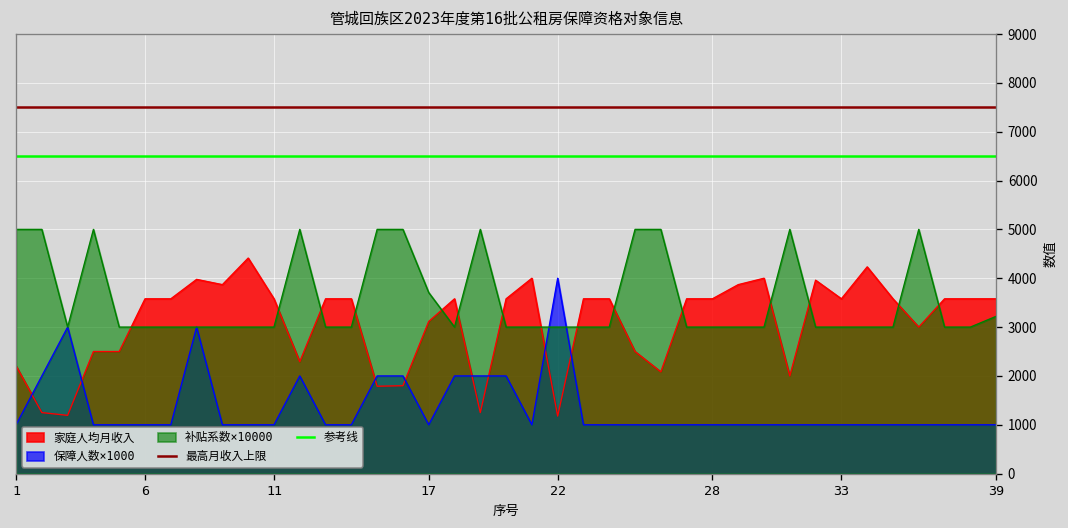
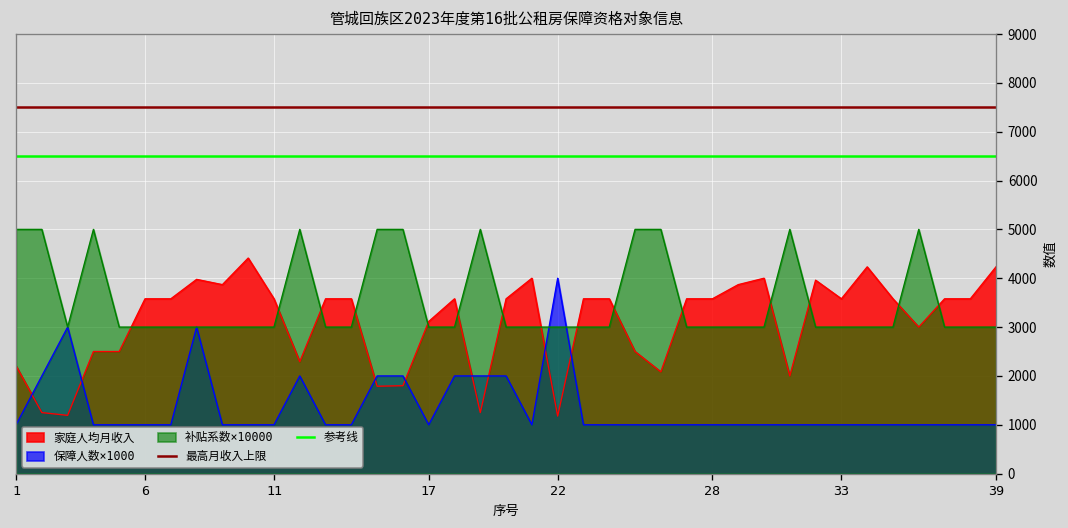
  {
    "家庭人均月收入": {
      "1": 2200,
      "6": 3600,
      "11": 3600,
      "17": 3100,
      "22": 1200,
      "28": 3600,
      "33": 3600,
-     "39": 3600
+     "39": 4200
    },
    "保障人数×1000": {
      "1": 1000,
      "6": 1000,
      "11": 1000,
      "17": 1000,
      "22": 4000,
      "28": 1000,
      "33": 1000,
      "39": 1000
    },
    "补贴系数×10000": {
      "1": 5000,
      "6": 3000,
      "11": 3000,
-     "17": 3700,
+     "17": 3000,
      "22": 3000,
      "28": 3000,
      "33": 3000,
-     "39": 3200
+     "39": 3000
    }
  }
